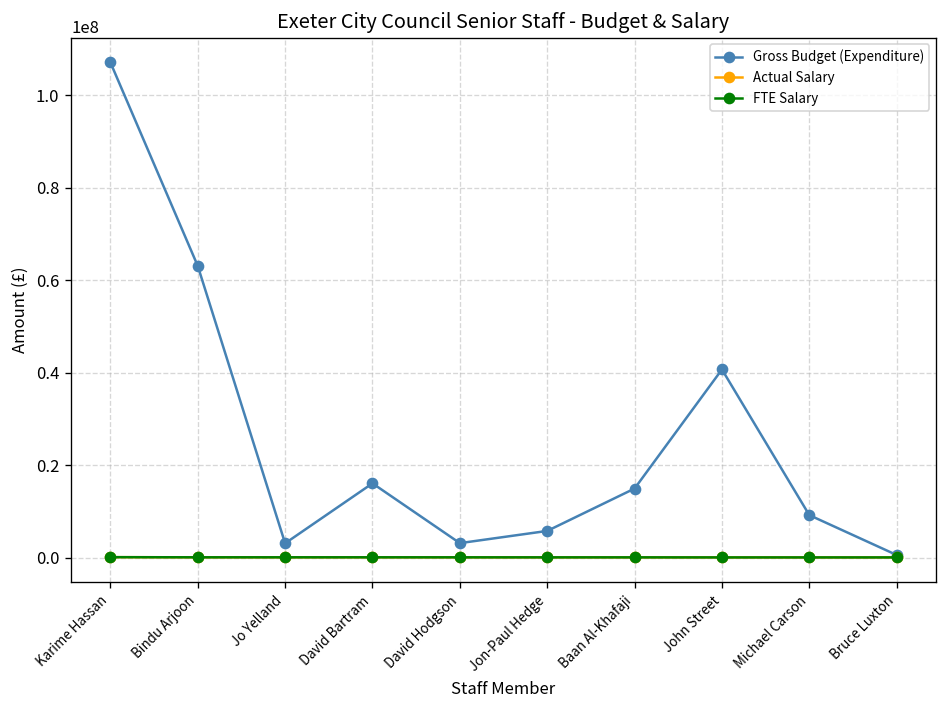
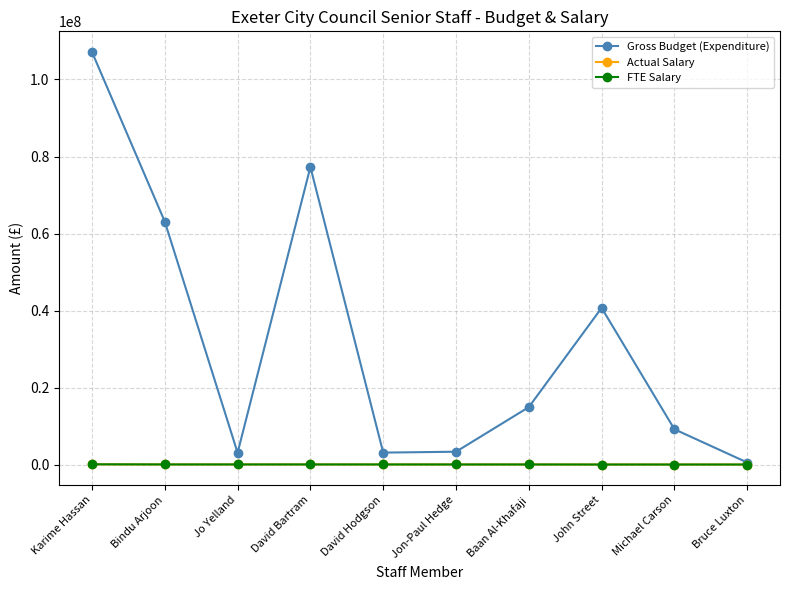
  {
    "Gross Budget (Expenditure)": {
      "Karime Hassan": 107000000,
      "Bindu Arjoon": 63000000,
      "Jo Yelland": 3000000,
-     "David Bartram": 16000000,
+     "David Bartram": 77000000,
      "David Hodgson": 3000000,
-     "Jon-Paul Hedge": 6000000,
+     "Jon-Paul Hedge": 3000000,
      "Baan Al-Khafaji": 15000000,
      "John Street": 41000000,
      "Michael Carson": 9000000
    },
    "FTE Salary": {
      "Karime Hassan": 0,
      "Bindu Arjoon": 0,
      "Jo Yelland": 0,
      "David Bartram": 0,
      "David Hodgson": 0,
      "Jon-Paul Hedge": 0,
      "Baan Al-Khafaji": 0,
      "John Street": 0,
      "Michael Carson": 0
    }
  }
